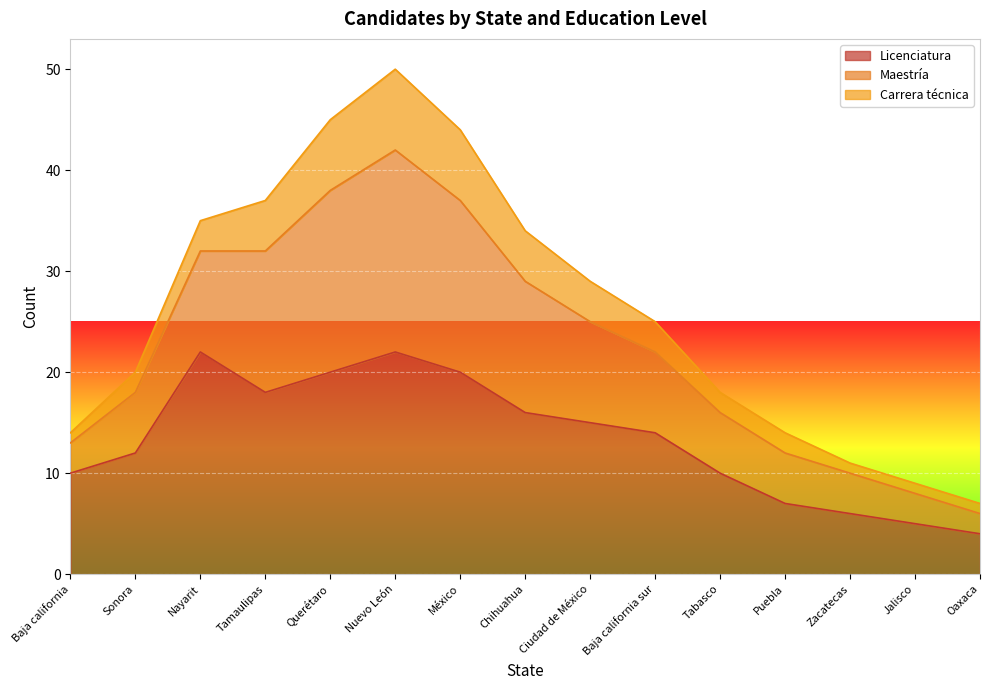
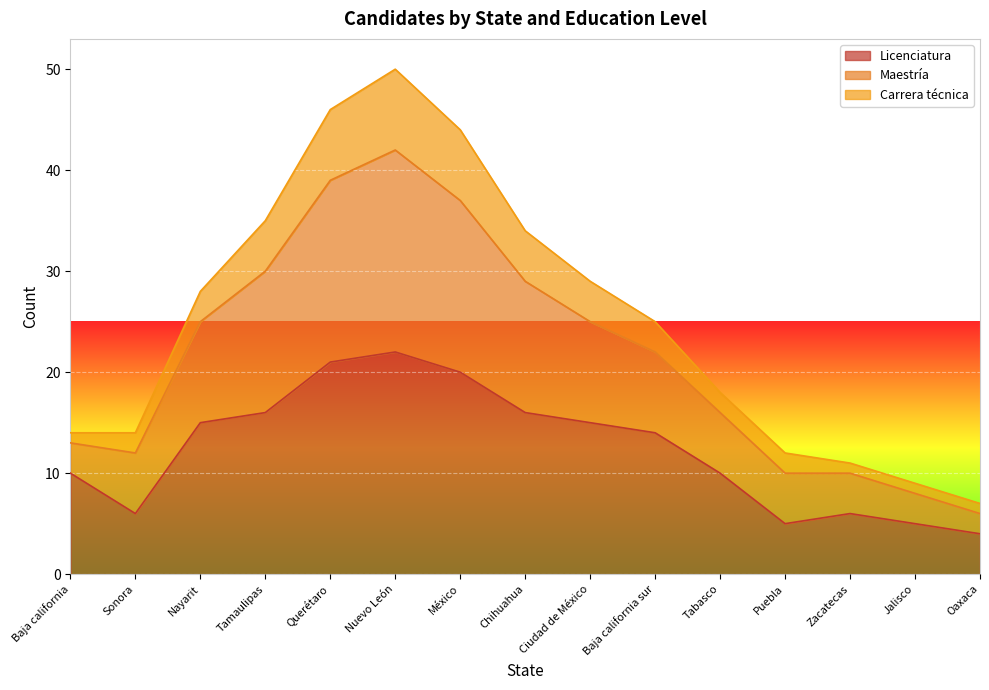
  {
    "Licenciatura": {
      "Baja california": 10,
-     "Sonora": 12,
-     "Nayarit": 22,
-     "Tamaulipas": 18,
-     "Querétaro": 20,
+     "Sonora": 6,
+     "Nayarit": 15,
+     "Tamaulipas": 16,
+     "Querétaro": 21,
      "Nuevo León": 22,
      "México": 20,
      "Chihuahua": 16,
      "Ciudad de México": 15,
      "Baja california sur": 14,
      "Tabasco": 10,
-     "Puebla": 7,
+     "Puebla": 5,
      "Zacatecas": 6,
      "Jalisco": 5,
      "Oaxaca": 4
    }
  }
